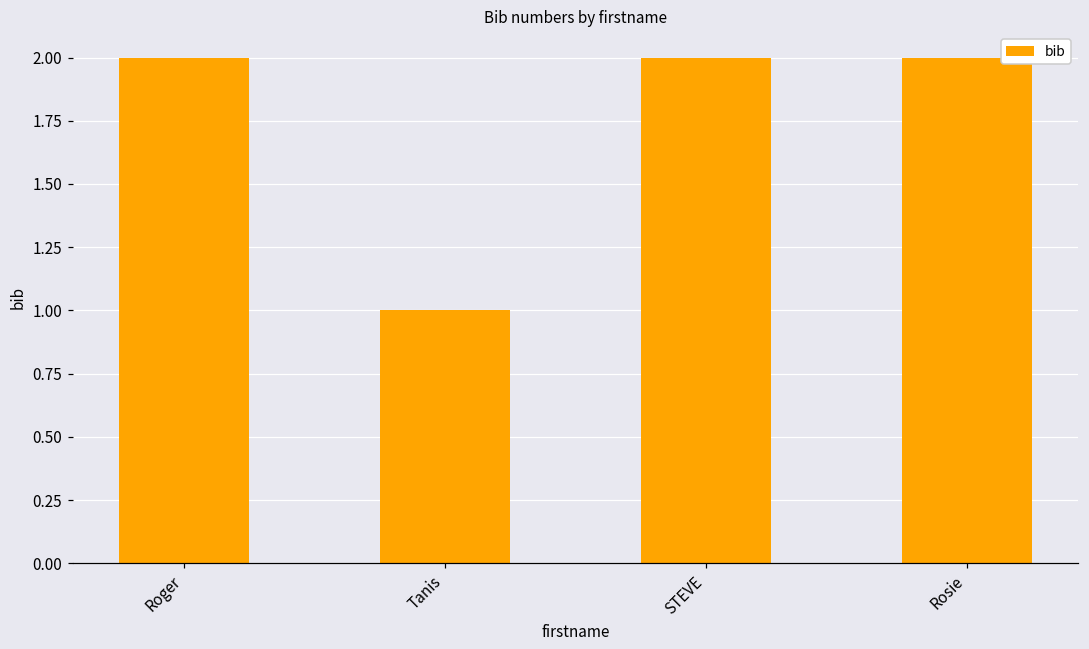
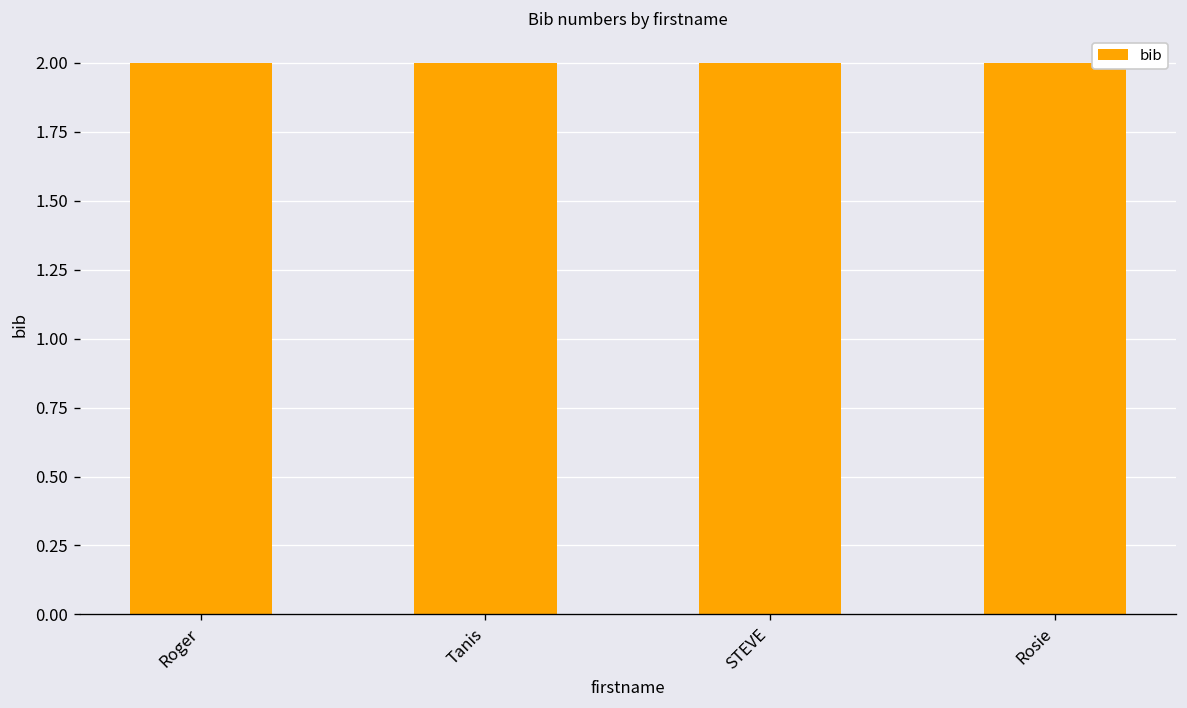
  {
    "Roger": 2,
-   "Tanis": 1,
+   "Tanis": 2,
    "STEVE": 2,
    "Rosie": 2
  }
